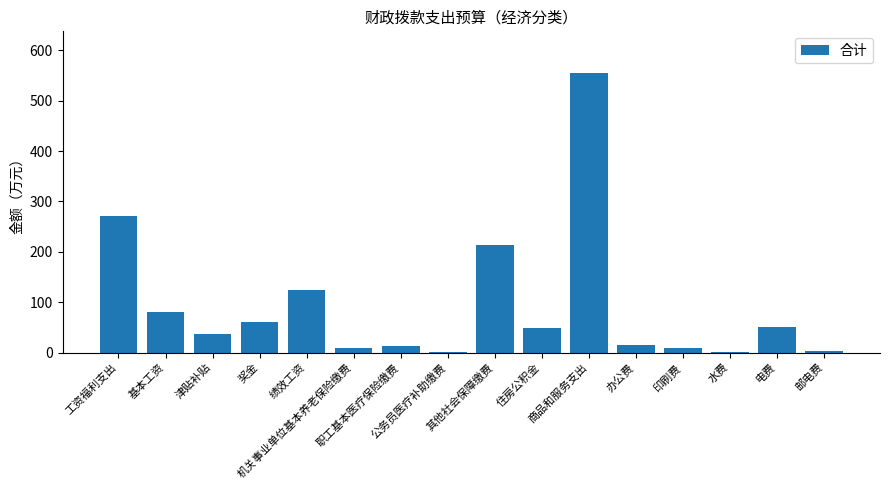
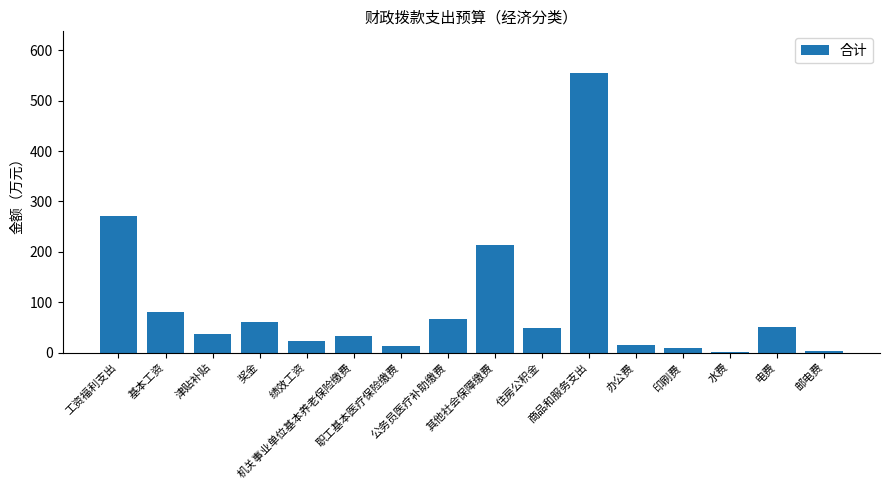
  {
    "工资福利支出": 270,
    "基本工资": 80,
    "津贴补贴": 40,
    "奖金": 60,
-   "绩效工资": 130,
-   "机关事业单位基本养老保险缴费": 10,
+   "绩效工资": 20,
+   "机关事业单位基本养老保险缴费": 30,
    "职工基本医疗保险缴费": 10,
-   "公务员医疗补助缴费": 0,
+   "公务员医疗补助缴费": 70,
    "其他社会保障缴费": 210,
    "住房公积金": 50,
    "商品和服务支出": 550,
    "办公费": 10,
    "印刷费": 10,
    "电费": 50
  }
